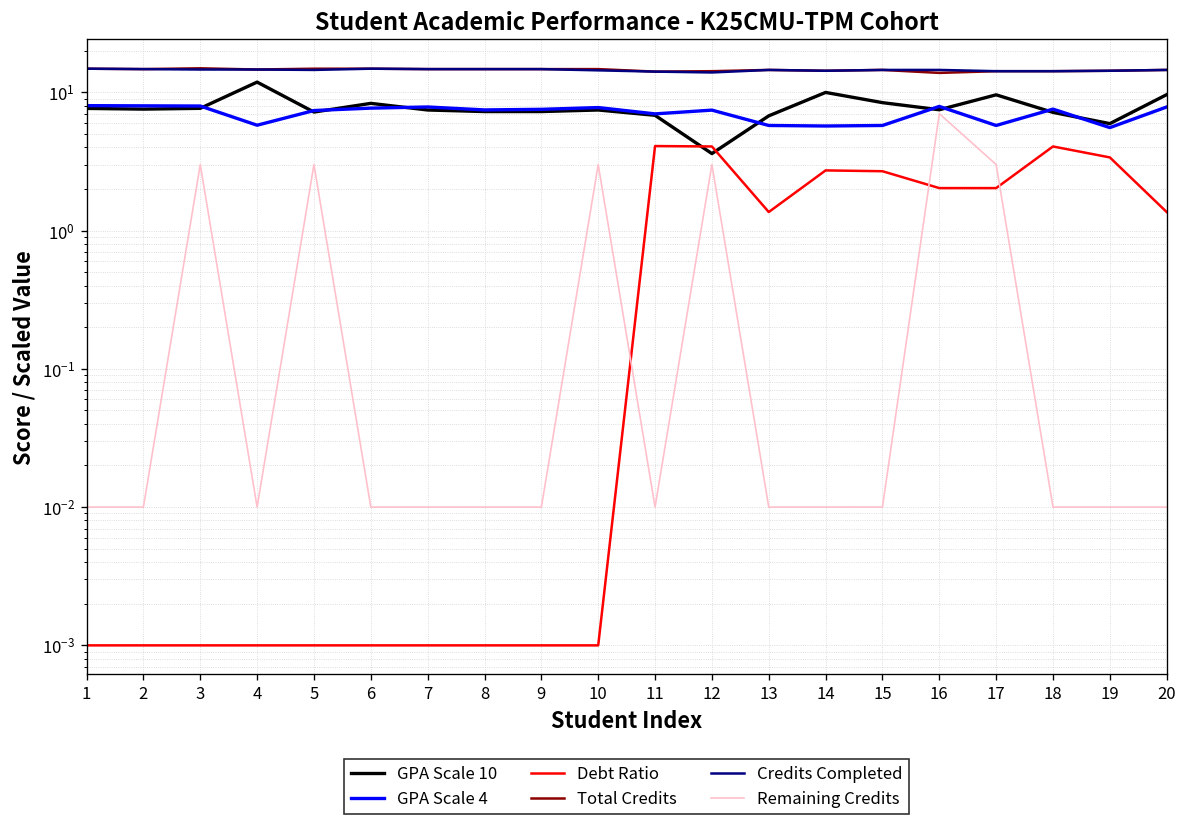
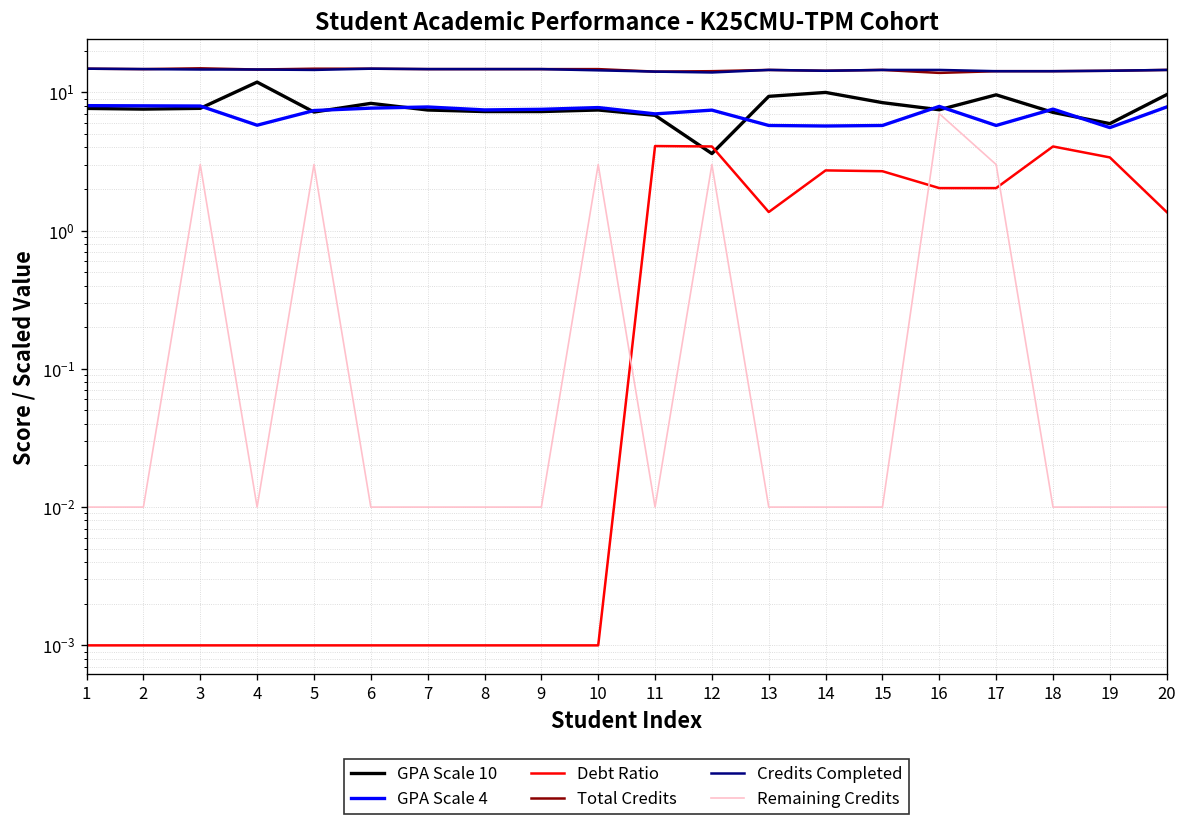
  {
    "GPA Scale 10": {
      "2": 8,
      "4": 12,
      "6": 8,
      "12": 3.6,
-     "13": 7,
+     "13": 9,
      "14": 10,
      "15": 8,
      "16": 7,
      "17": 10,
      "18": 7,
      "19": 6,
      "20": 10
    },
    "GPA Scale 4": {
      "2": 8,
      "4": 6,
      "6": 8,
      "12": 7,
      "13": 6,
      "14": 6,
      "15": 6,
      "16": 8,
      "17": 6,
      "18": 8,
      "19": 6,
      "20": 8
    },
    "Debt Ratio": {
      "1": 0.0010,
      "2": 0.0010,
      "3": 0.0010,
      "4": 0.0010,
      "5": 0.0010,
      "6": 0.0010,
      "7": 0.0010,
      "8": 0.0010,
      "9": 0.0010,
      "10": 0.0010,
      "11": 4,
      "12": 4,
      "13": 1.4,
      "14": 2.7,
      "15": 2.7,
      "16": 2,
      "17": 2,
      "18": 4,
      "19": 3.4,
      "20": 1.4
    },
    "Remaining Credits": {
      "1": 0.010,
      "2": 0.010,
      "3": 3,
      "4": 0.010,
      "5": 3,
      "6": 0.010,
      "7": 0.010,
      "8": 0.010,
      "9": 0.010,
      "10": 3,
      "11": 0.010,
      "12": 3,
      "13": 0.010,
      "14": 0.010,
      "15": 0.010,
      "16": 7,
      "17": 3,
      "18": 0.010,
      "19": 0.010,
      "20": 0.010
    }
  }
